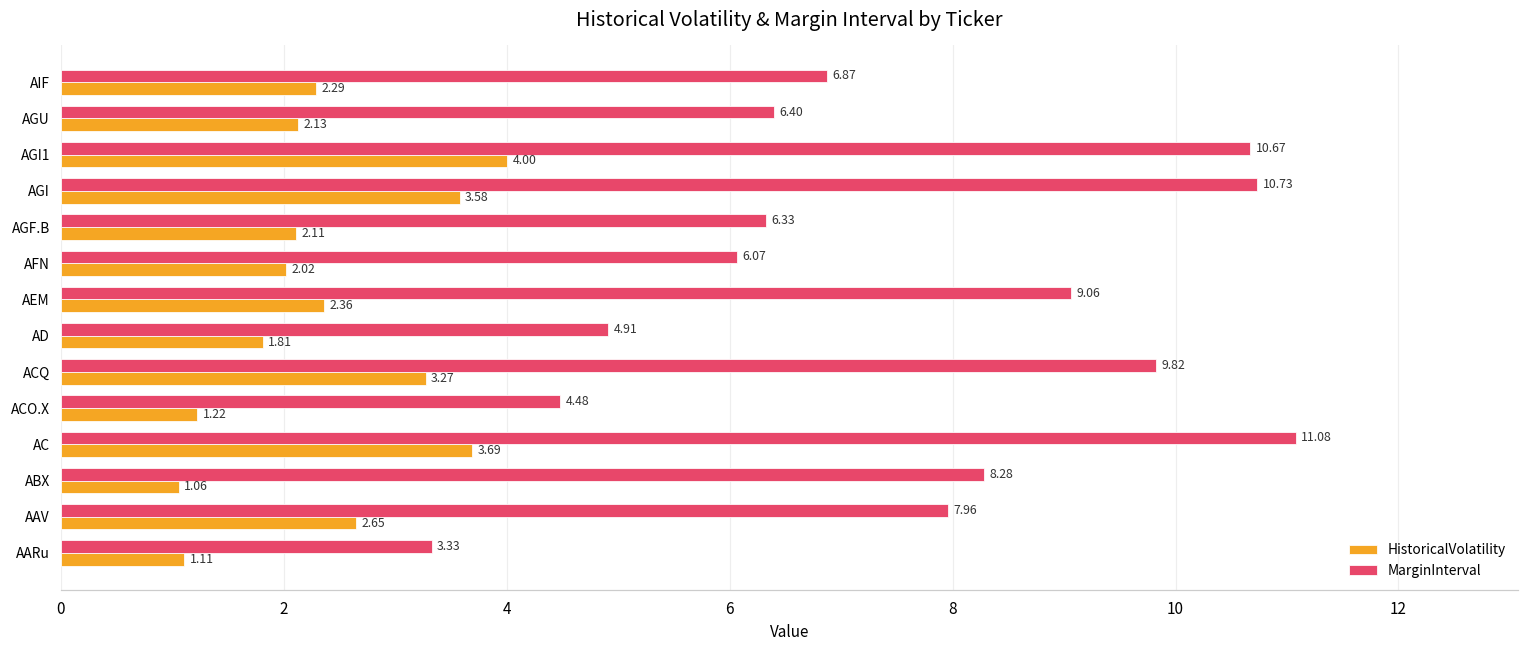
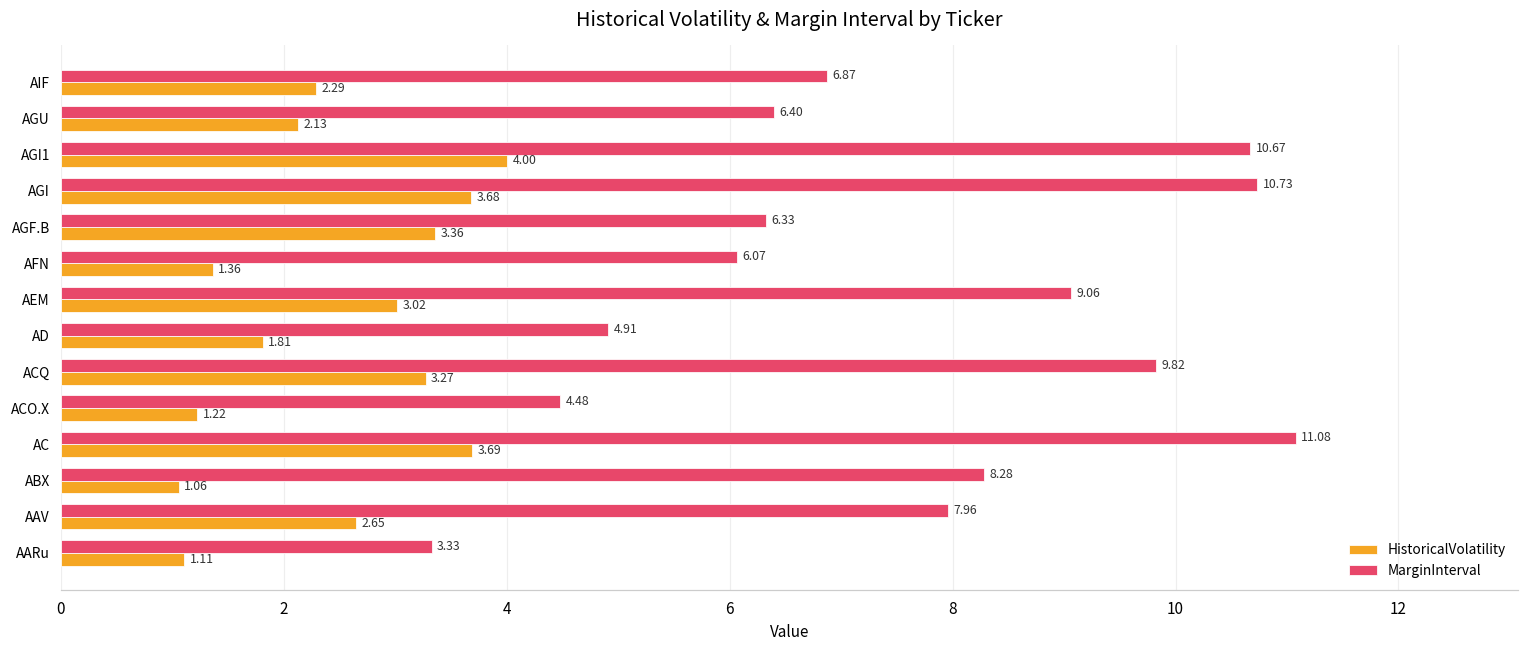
  {
    "HistoricalVolatility": {
      "AIF": 2.29,
      "AGU": 2.13,
      "AGI1": 4.00,
-     "AGI": 3.58,
-     "AGF.B": 2.11,
-     "AFN": 2.02,
-     "AEM": 2.36,
+     "AGI": 3.68,
+     "AGF.B": 3.36,
+     "AFN": 1.36,
+     "AEM": 3.02,
      "AD": 1.81,
      "ACQ": 3.27,
      "ACO.X": 1.22,
      "AC": 3.69,
      "ABX": 1.06,
      "AAV": 2.65,
      "AARu": 1.11
    },
    "MarginInterval": {
      "AIF": 6.87,
      "AGU": 6.40,
      "AGI1": 10.67,
      "AGI": 10.73,
      "AGF.B": 6.33,
      "AFN": 6.07,
      "AEM": 9.06,
      "AD": 4.91,
      "ACQ": 9.82,
      "ACO.X": 4.48,
      "AC": 11.08,
      "ABX": 8.28,
      "AAV": 7.96,
      "AARu": 3.33
    }
  }
